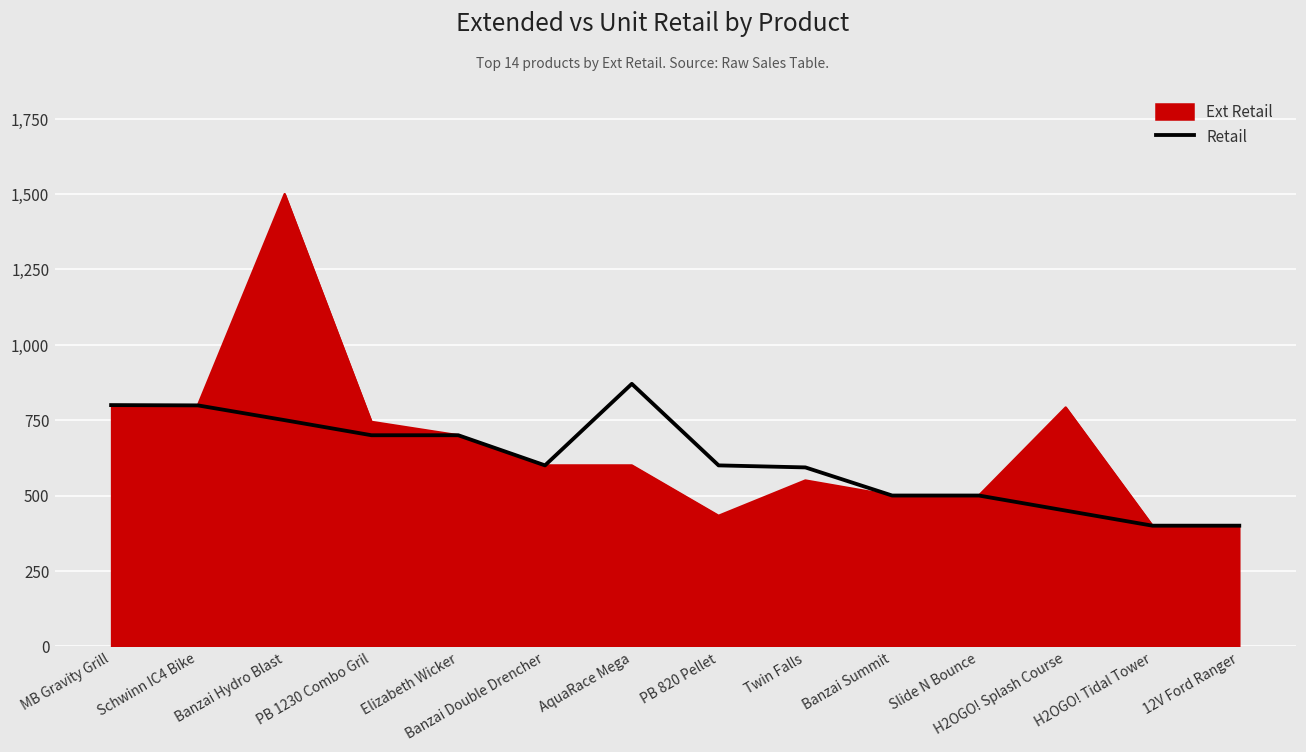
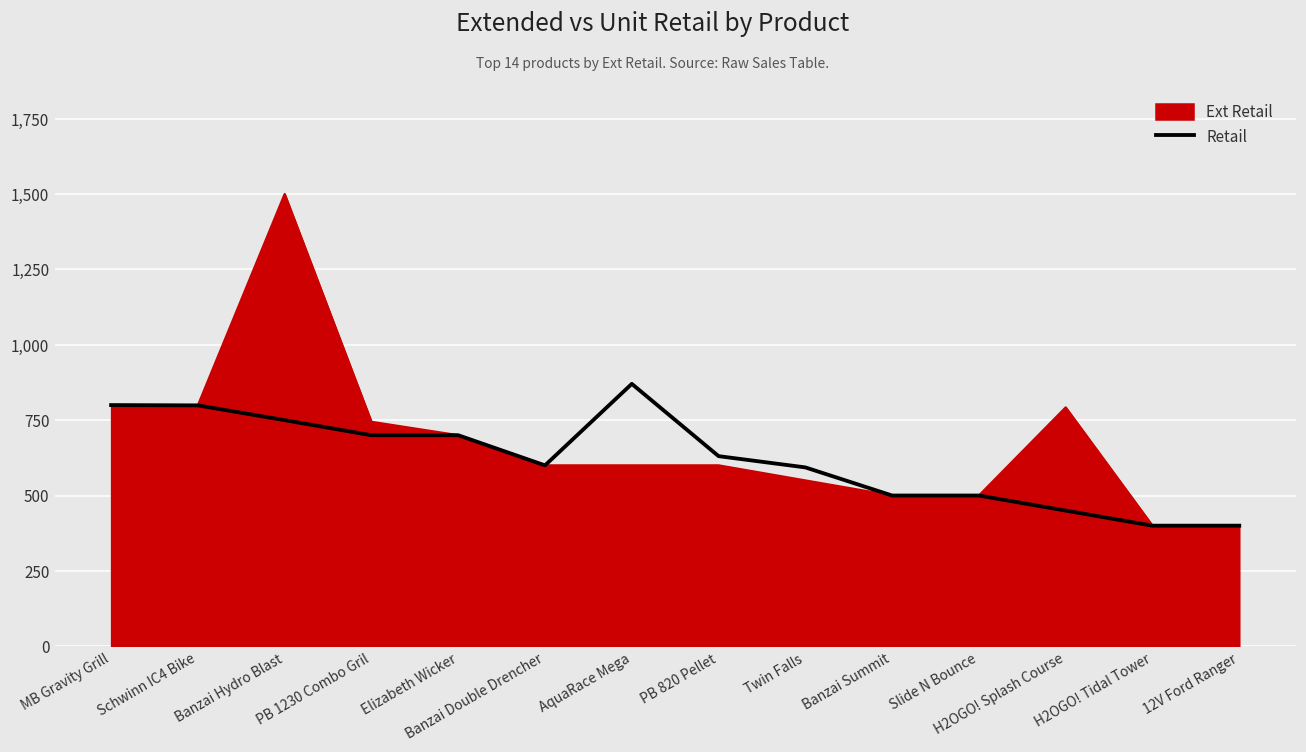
  {
    "Ext Retail": {
      "Banzai Hydro Blast": "1,500",
      "PB 1230 Combo Gril": "740",
      "AquaRace Mega": "600",
-     "PB 820 Pellet": "430",
+     "PB 820 Pellet": "600",
      "Twin Falls": "550",
      "H2OGO! Splash Course": "790"
    },
    "Retail": {
      "Banzai Hydro Blast": "750",
      "PB 1230 Combo Gril": "700",
      "AquaRace Mega": "870",
-     "PB 820 Pellet": "600",
+     "PB 820 Pellet": "630",
      "Twin Falls": "590",
      "H2OGO! Splash Course": "450"
    }
  }
